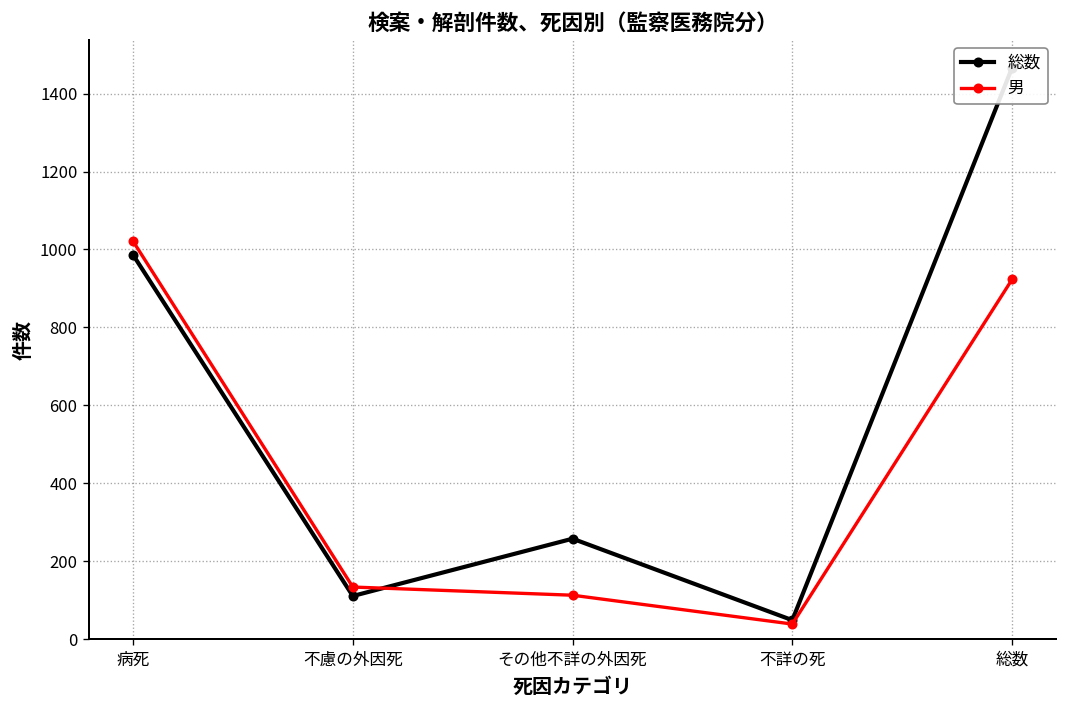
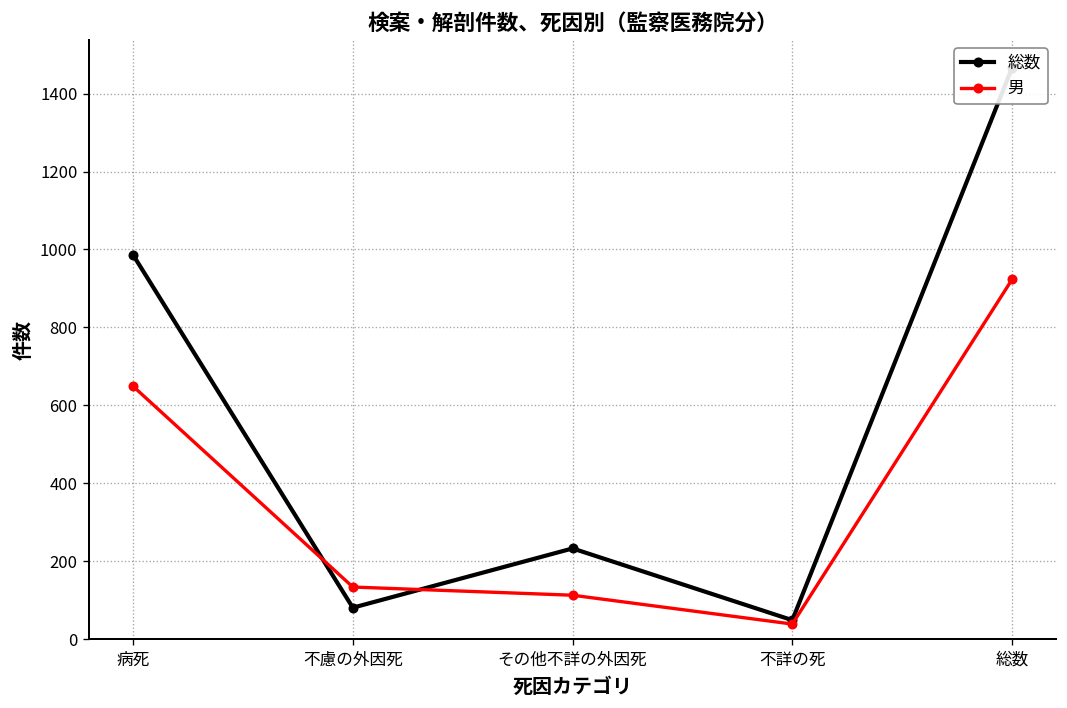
  {
    "総数": {
      "病死": 990,
-     "不慮の外因死": 110,
-     "その他不詳の外因死": 260,
+     "不慮の外因死": 80,
+     "その他不詳の外因死": 230,
      "不詳の死": 50
    },
    "男": {
-     "病死": 1020,
+     "病死": 650,
      "不慮の外因死": 130,
      "その他不詳の外因死": 110,
      "不詳の死": 40,
      "総数": 920
    }
  }
